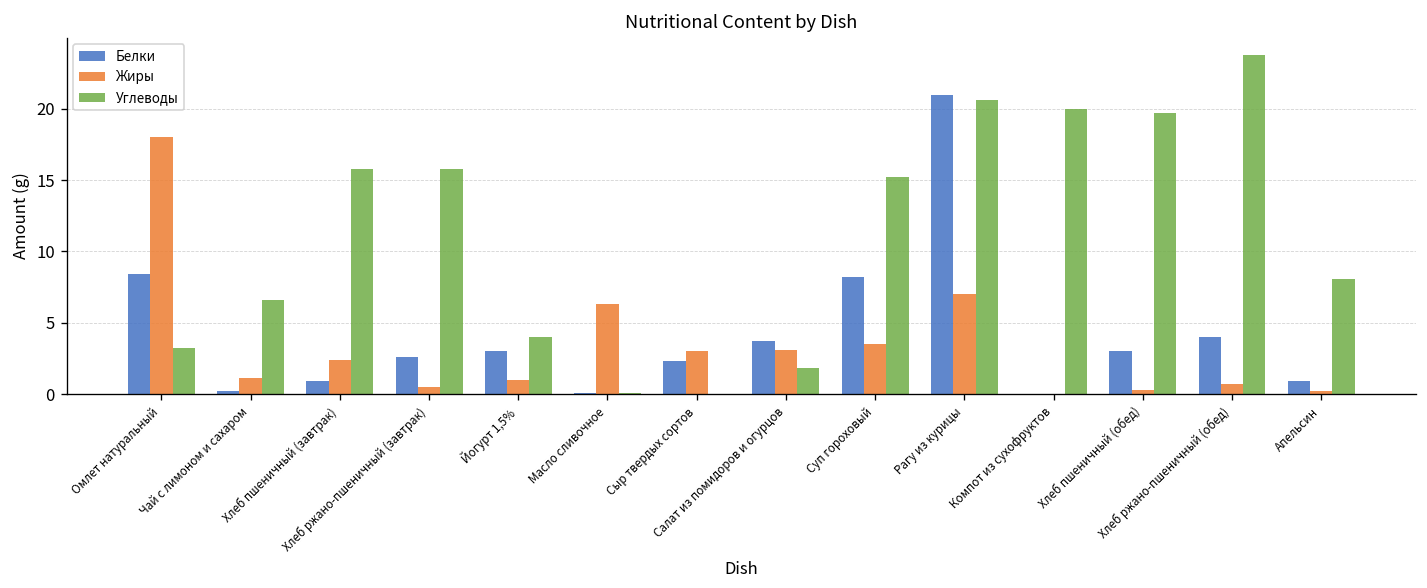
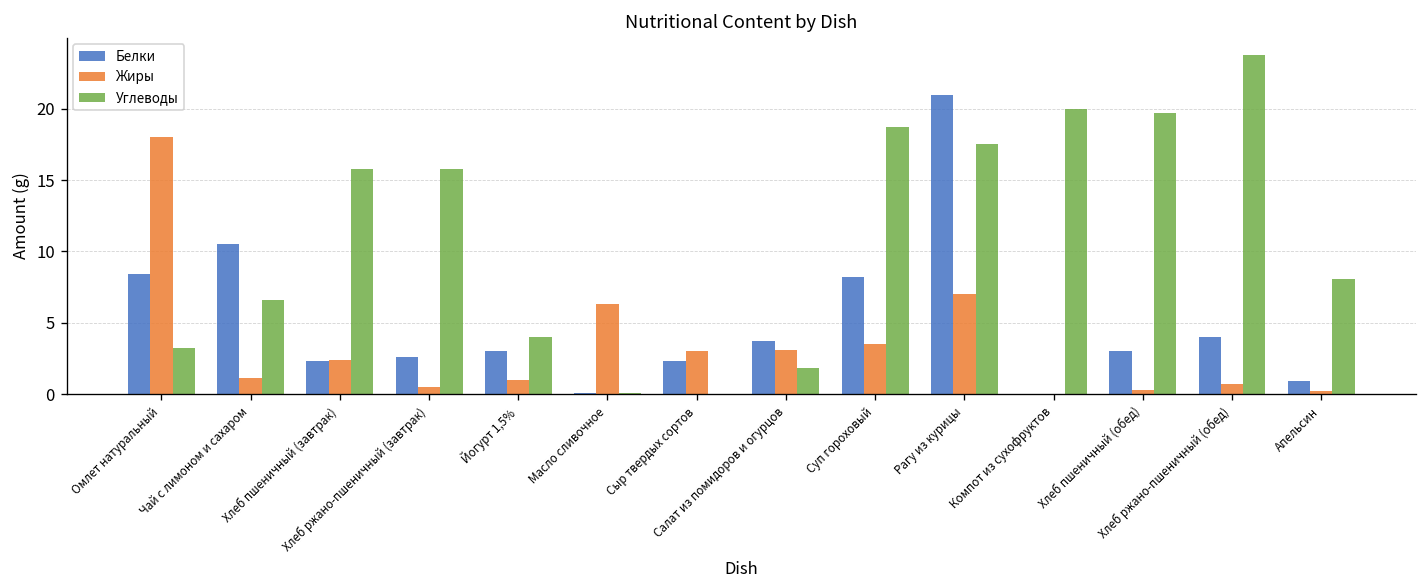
  {
    "Белки": {
      "Омлет натуральный": 8.4,
-     "Чай с лимоном и сахаром": 0.2,
-     "Хлеб пшеничный (завтрак)": 0.9,
+     "Чай с лимоном и сахаром": 10.5,
+     "Хлеб пшеничный (завтрак)": 2.3,
      "Хлеб ржано-пшеничный (завтрак)": 2.6,
      "Йогурт 1,5%": 3.0,
      "Сыр твердых сортов": 2.3,
      "Салат из помидоров и огурцов": 3.7,
      "Суп гороховый": 8.2,
      "Рагу из курицы": 21.0,
      "Компот из сухофруктов": 0.0,
      "Хлеб пшеничный (обед)": 3.0,
      "Хлеб ржано-пшеничный (обед)": 4.0,
      "Апельсин": 0.9
    },
    "Жиры": {
      "Омлет натуральный": 18.0,
      "Чай с лимоном и сахаром": 1.1,
      "Хлеб пшеничный (завтрак)": 2.4,
      "Хлеб ржано-пшеничный (завтрак)": 0.5,
      "Йогурт 1,5%": 1.0,
      "Масло сливочное": 6.3,
      "Сыр твердых сортов": 3.0,
      "Салат из помидоров и огурцов": 3.1,
      "Суп гороховый": 3.5,
      "Рагу из курицы": 7.0,
      "Компот из сухофруктов": 0.0,
      "Хлеб пшеничный (обед)": 0.3,
      "Хлеб ржано-пшеничный (обед)": 0.7
    },
    "Углеводы": {
      "Омлет натуральный": 3.2,
      "Чай с лимоном и сахаром": 6.6,
      "Хлеб пшеничный (завтрак)": 15.8,
      "Хлеб ржано-пшеничный (завтрак)": 15.8,
      "Йогурт 1,5%": 4.0,
      "Сыр твердых сортов": 0.0,
      "Салат из помидоров и огурцов": 1.8,
-     "Суп гороховый": 15.2,
-     "Рагу из курицы": 20.6,
+     "Суп гороховый": 18.7,
+     "Рагу из курицы": 17.5,
      "Компот из сухофруктов": 20.0,
      "Хлеб пшеничный (обед)": 19.7,
      "Хлеб ржано-пшеничный (обед)": 23.8,
      "Апельсин": 8.1
    }
  }
